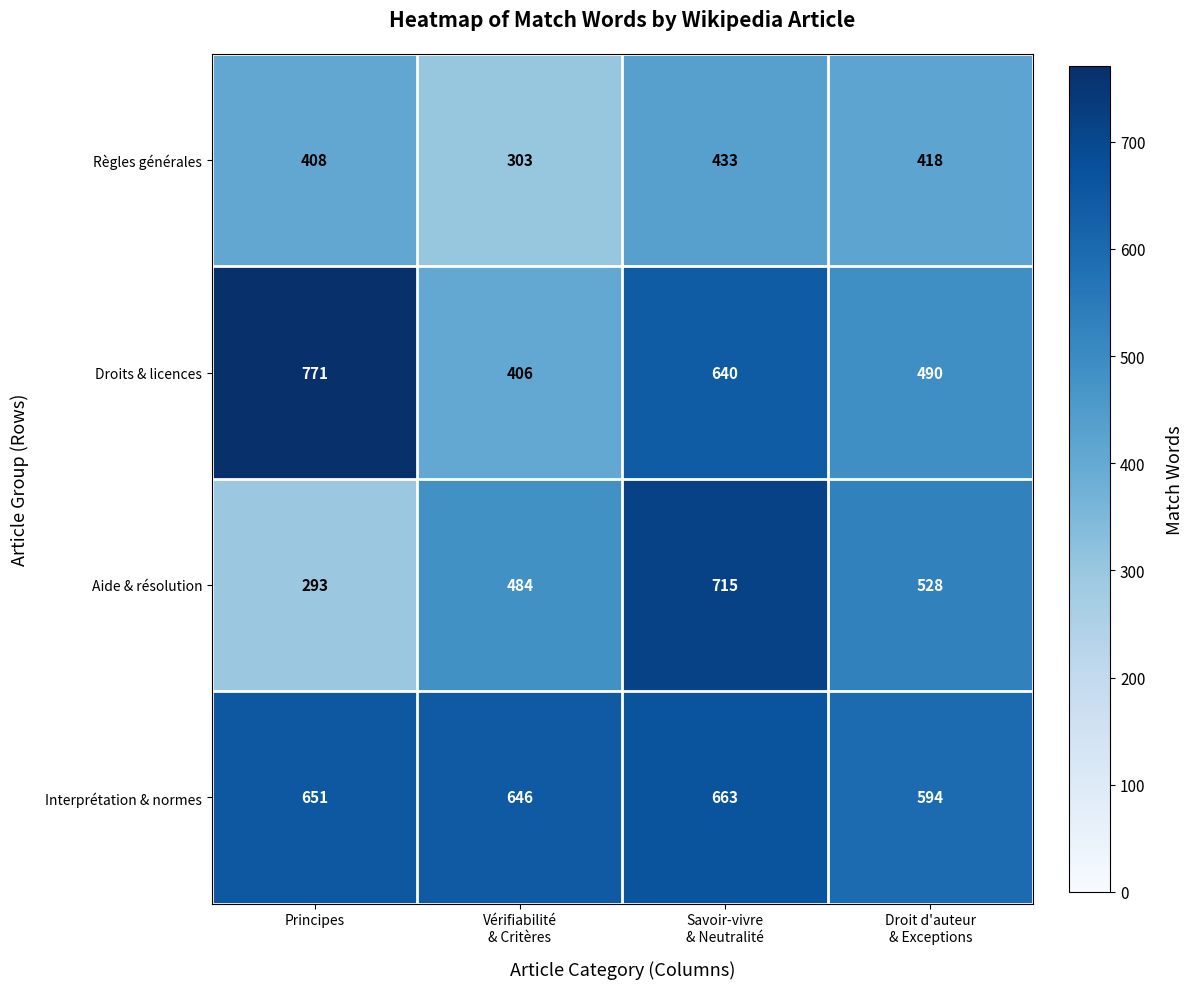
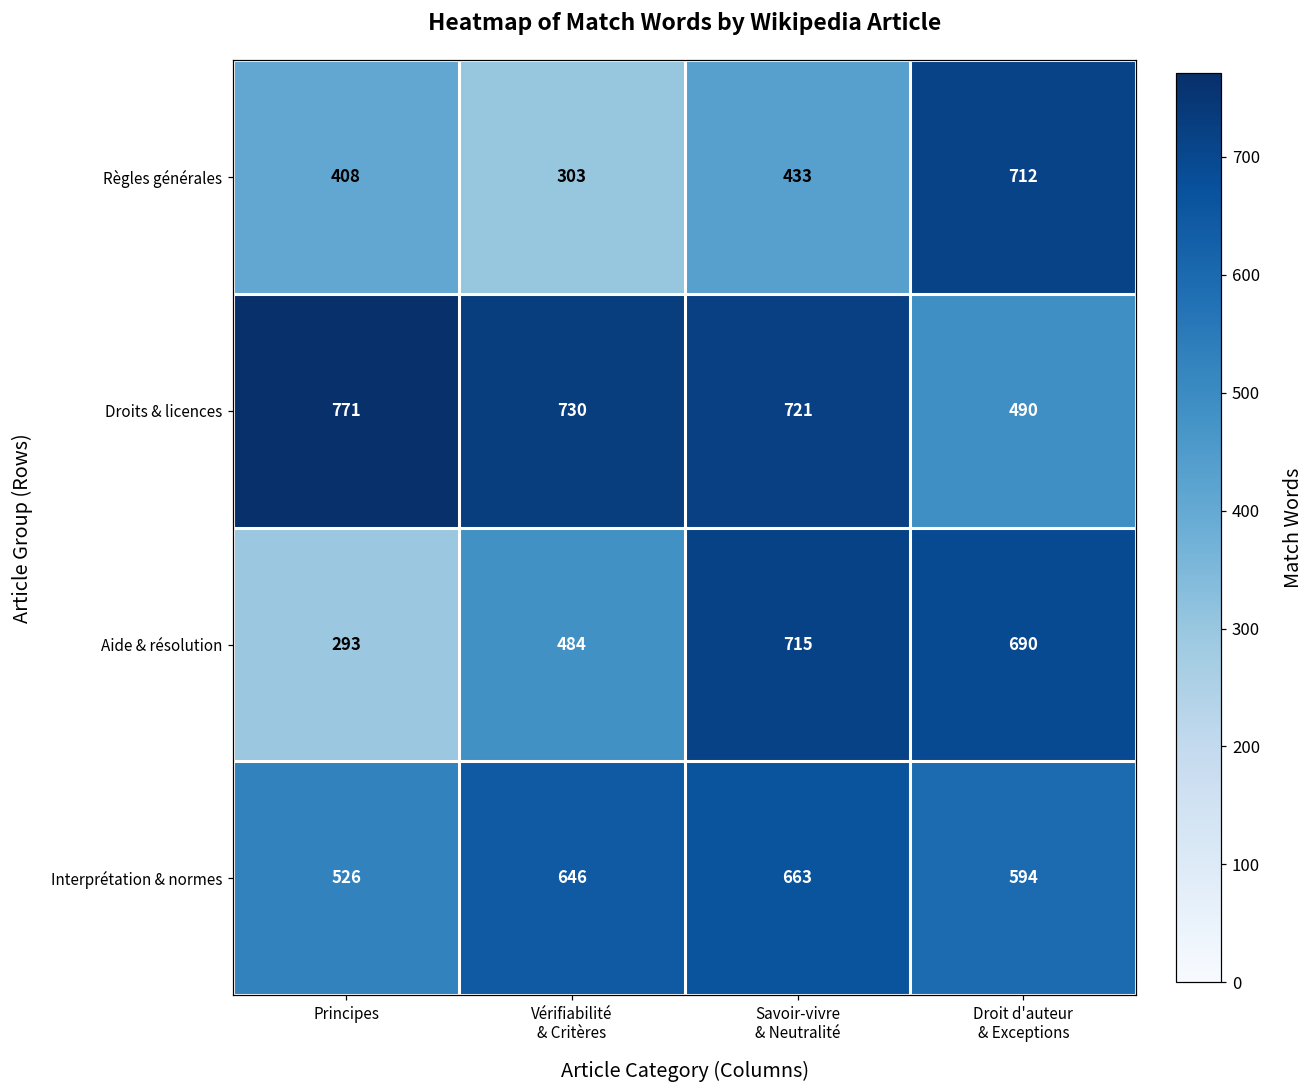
  {
    "Règles générales": {
      "Principes": 408,
      "Vérifiabilité & Critères": 303,
      "Savoir-vivre & Neutralité": 433,
-     "Droit d'auteur & Exceptions": 418
+     "Droit d'auteur & Exceptions": 712
    },
    "Droits & licences": {
      "Principes": 771,
-     "Vérifiabilité & Critères": 406,
-     "Savoir-vivre & Neutralité": 640,
+     "Vérifiabilité & Critères": 730,
+     "Savoir-vivre & Neutralité": 721,
      "Droit d'auteur & Exceptions": 490
    },
    "Aide & résolution": {
      "Principes": 293,
      "Vérifiabilité & Critères": 484,
      "Savoir-vivre & Neutralité": 715,
-     "Droit d'auteur & Exceptions": 528
+     "Droit d'auteur & Exceptions": 690
    },
    "Interprétation & normes": {
-     "Principes": 651,
+     "Principes": 526,
      "Vérifiabilité & Critères": 646,
      "Savoir-vivre & Neutralité": 663,
      "Droit d'auteur & Exceptions": 594
    }
  }
